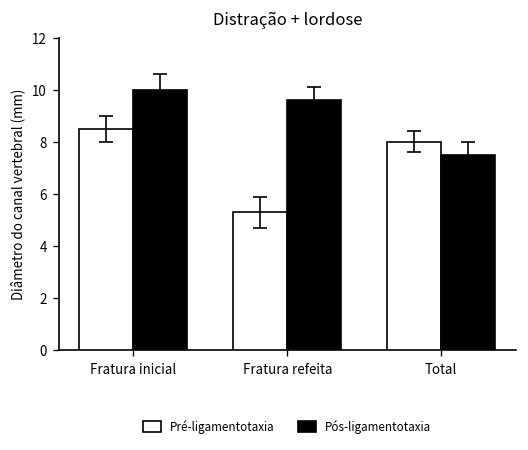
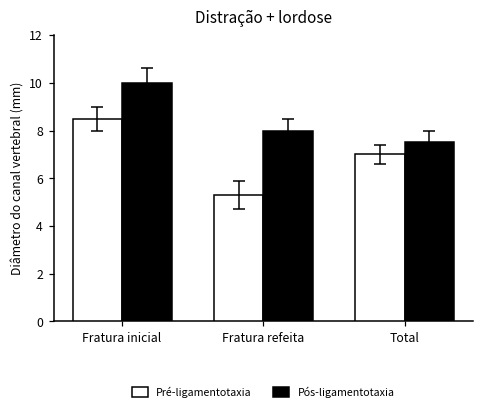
  {
    "Pré-ligamentotaxia": {
      "Fratura inicial": 8.5,
      "Fratura refeita": 5.3,
-     "Total": 8
+     "Total": 7
    },
    "Pós-ligamentotaxia": {
      "Fratura inicial": 10.0,
-     "Fratura refeita": 9.6,
+     "Fratura refeita": 8.0,
      "Total": 7.5
    }
  }
